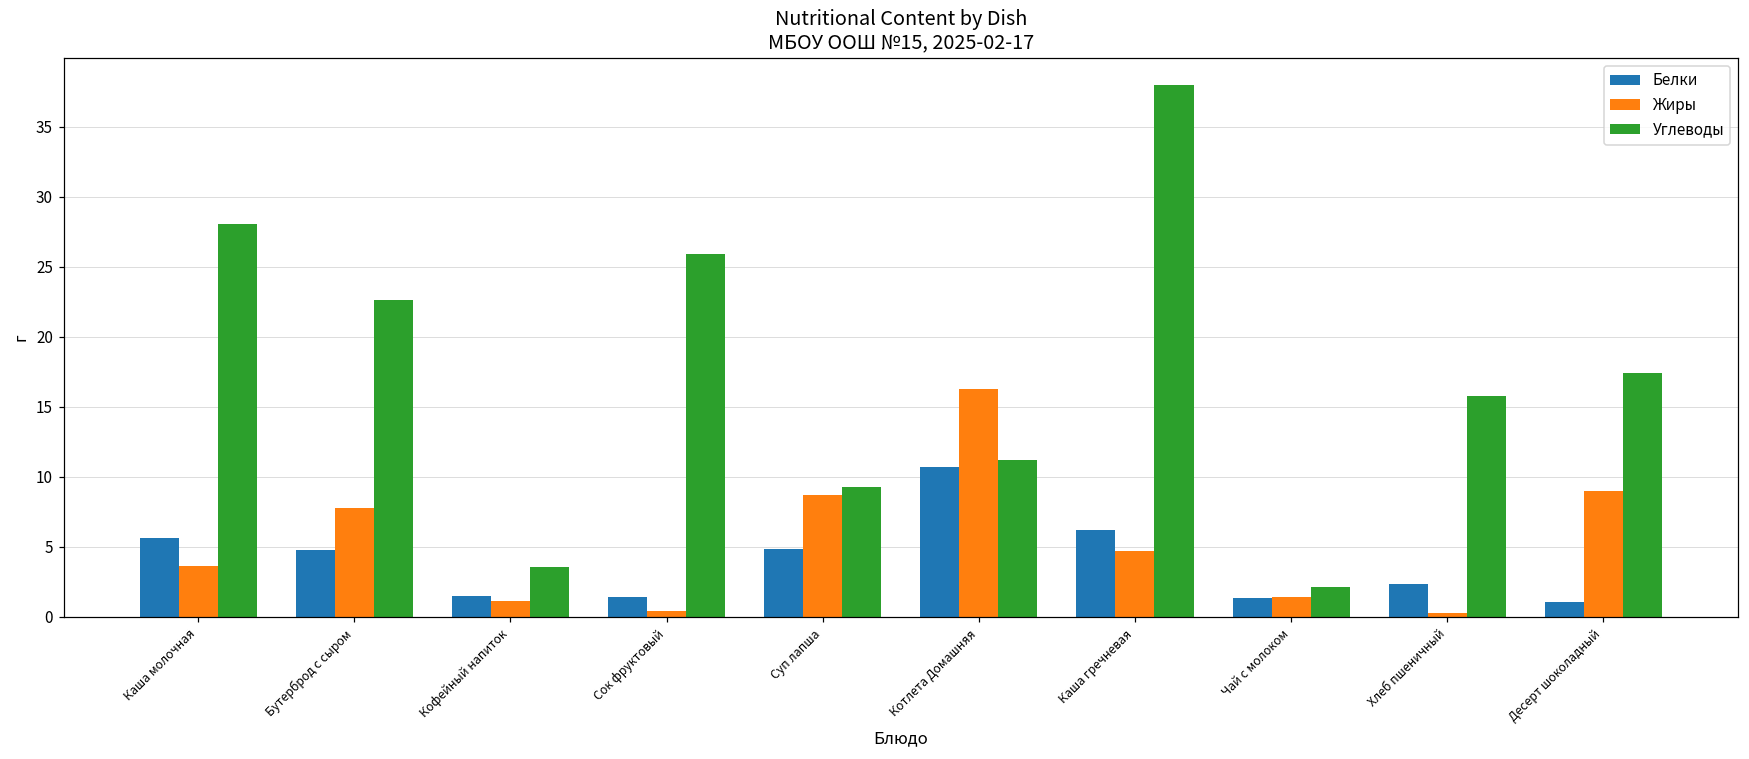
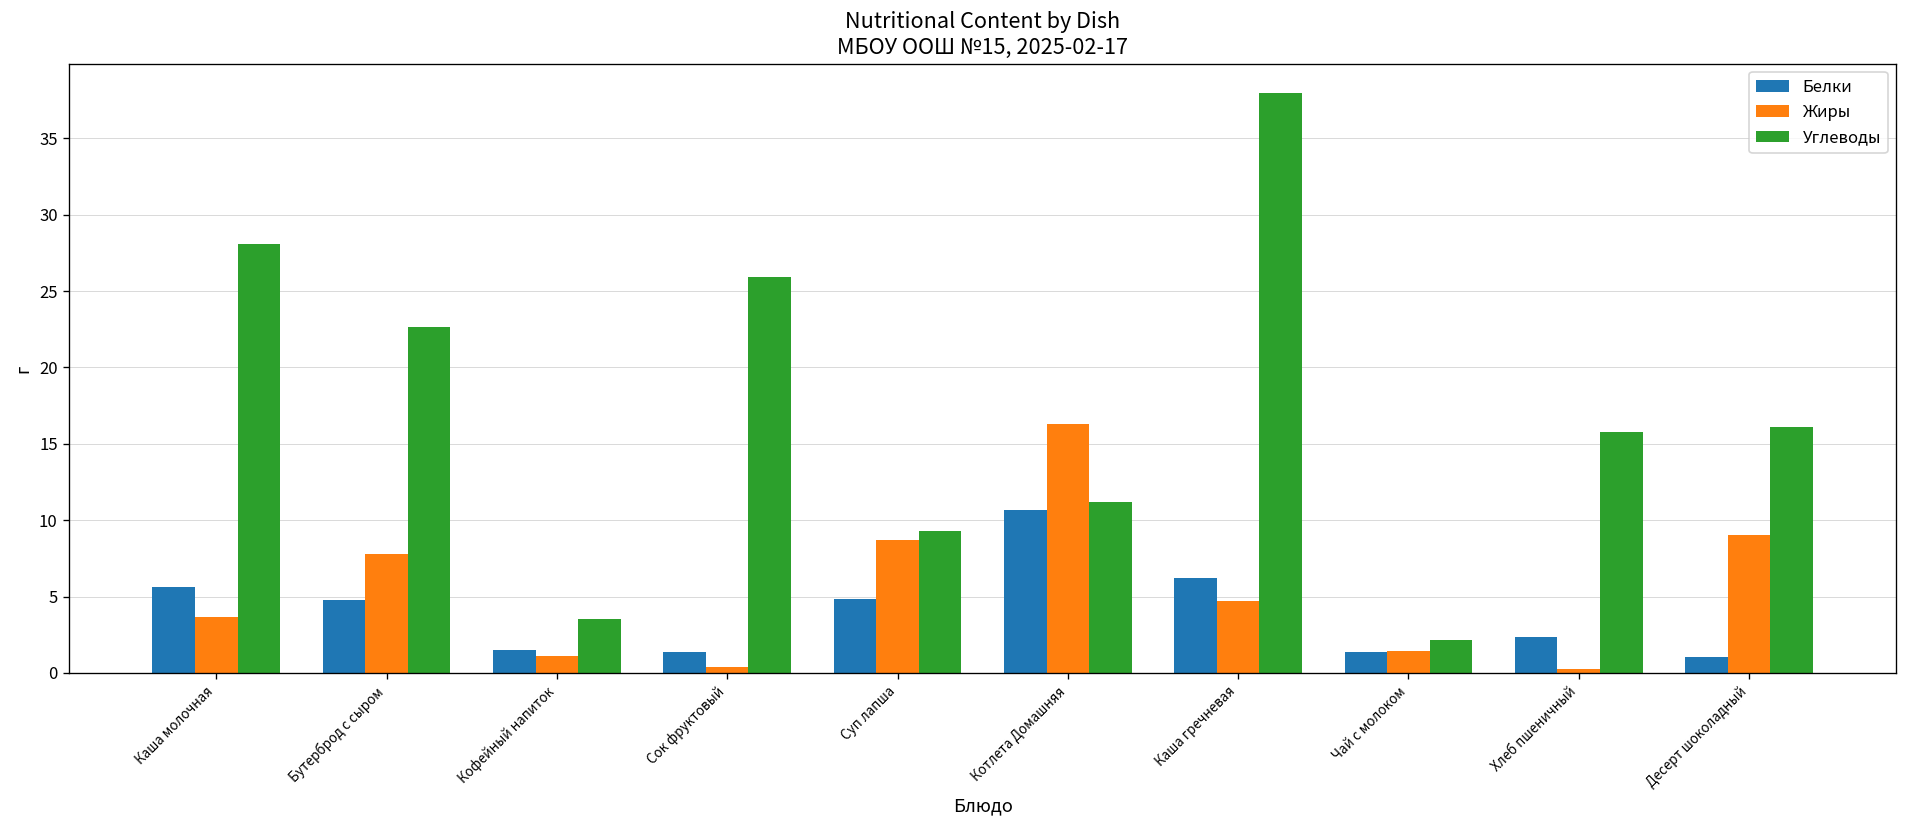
  {
    "Белки": {
      "Каша молочная": 5.6,
      "Бутерброд с сыром": 4.8,
      "Кофейный напиток": 1.5,
      "Сок фруктовый": 1.4,
      "Суп лапша": 4.9,
      "Котлета Домашняя": 10.7,
      "Каша гречневая": 6.2,
      "Чай с молоком": 1.4,
      "Хлеб пшеничный": 2.3,
      "Десерт шоколадный": 1.1
    },
    "Жиры": {
      "Каша молочная": 3.6,
      "Бутерброд с сыром": 7.8,
      "Кофейный напиток": 1.1,
      "Сок фруктовый": 0.4,
      "Суп лапша": 8.7,
      "Котлета Домашняя": 16.3,
      "Каша гречневая": 4.7,
      "Чай с молоком": 1.4,
      "Хлеб пшеничный": 0.3,
      "Десерт шоколадный": 9.0
    },
    "Углеводы": {
      "Каша молочная": 28.1,
      "Бутерброд с сыром": 22.6,
      "Кофейный напиток": 3.5,
      "Сок фруктовый": 25.9,
      "Суп лапша": 9.3,
      "Котлета Домашняя": 11.2,
      "Каша гречневая": 38.0,
      "Чай с молоком": 2.1,
      "Хлеб пшеничный": 15.8,
-     "Десерт шоколадный": 17.4
+     "Десерт шоколадный": 16.1
    }
  }
